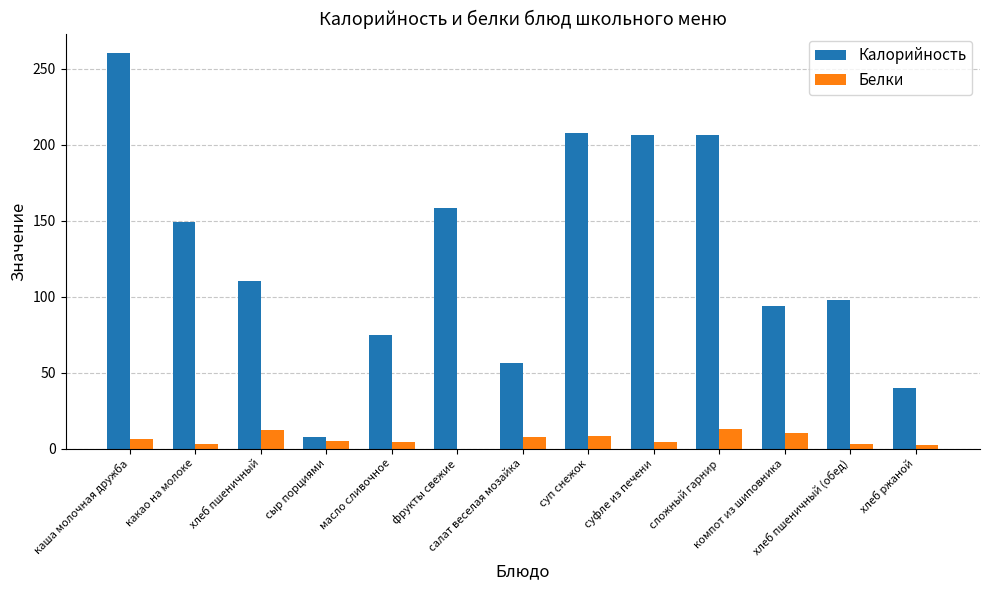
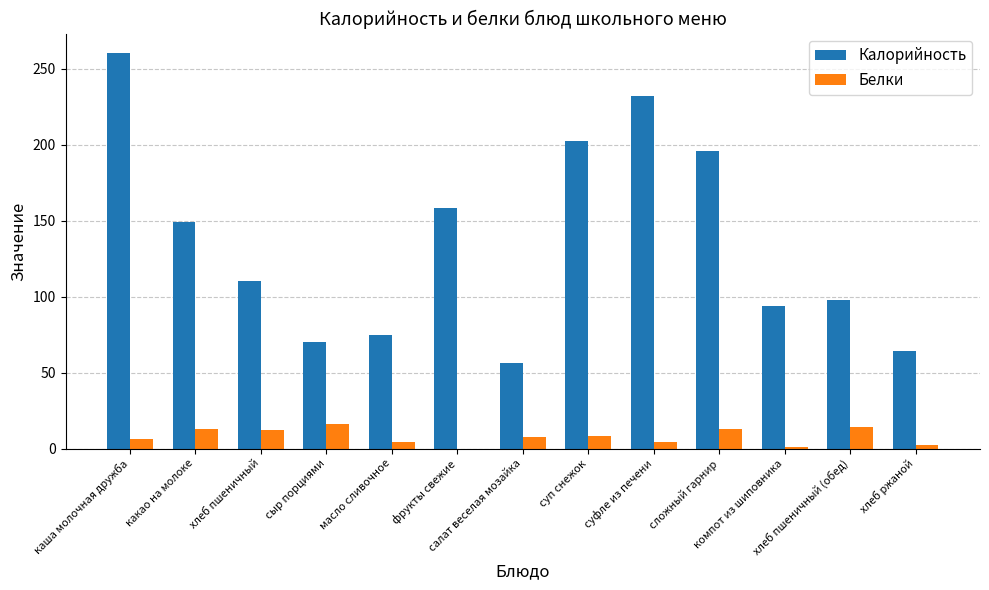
  {
    "Калорийность": {
      "каша молочная дружба": 260,
      "какао на молоке": 149,
      "хлеб пшеничный": 110,
-     "сыр порциями": 7,
+     "сыр порциями": 70,
      "масло сливочное": 75,
      "фрукты свежие": 158,
      "салат веселая мозайка": 56,
-     "суп снежок": 208,
-     "суфле из печени": 206,
-     "сложный гарнир": 206,
+     "суп снежок": 202,
+     "суфле из печени": 232,
+     "сложный гарнир": 196,
      "компот из шиповника": 94,
      "хлеб пшеничный (обед)": 98,
-     "хлеб ржаной": 40
+     "хлеб ржаной": 64
    },
    "Белки": {
      "каша молочная дружба": 6,
-     "какао на молоке": 3,
+     "какао на молоке": 13,
      "хлеб пшеничный": 12,
-     "сыр порциями": 5,
+     "сыр порциями": 16,
      "масло сливочное": 4,
      "фрукты свежие": 0,
      "салат веселая мозайка": 7,
      "суп снежок": 8,
      "суфле из печени": 4,
      "сложный гарнир": 13,
-     "компот из шиповника": 10,
-     "хлеб пшеничный (обед)": 3,
+     "компот из шиповника": 1,
+     "хлеб пшеничный (обед)": 14,
      "хлеб ржаной": 2
    }
  }
